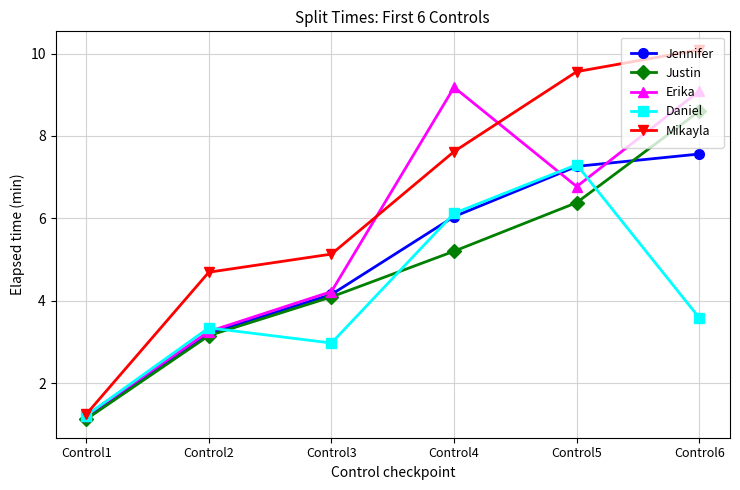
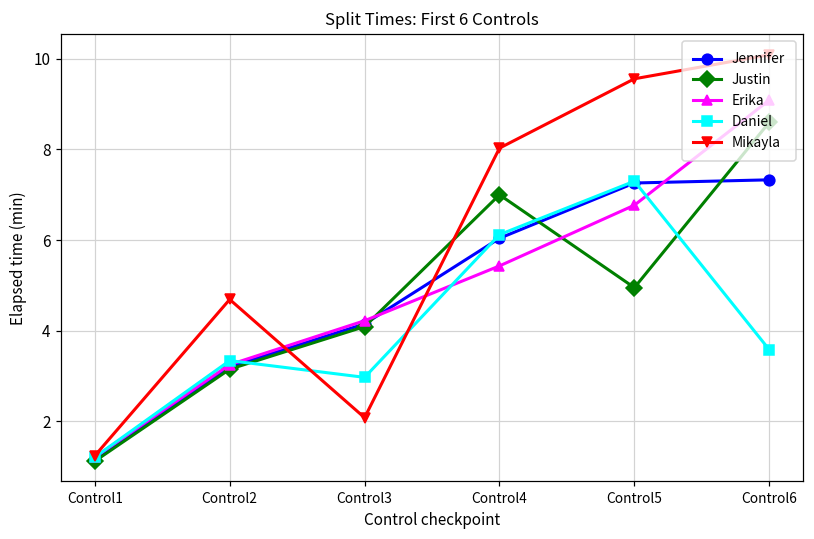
  {
    "Jennifer": {
      "Control4": 6.0,
-     "Control6": 7.6
+     "Control6": 7.3
    },
    "Justin": {
-     "Control4": 5.2,
-     "Control5": 6.4
+     "Control4": 7.0,
+     "Control5": 5.0
    },
    "Erika": {
      "Control3": 4.2,
-     "Control4": 9.2,
+     "Control4": 5.4,
      "Control5": 6.8
    },
    "Daniel": {
      "Control2": 3.3,
      "Control3": 3.0,
      "Control4": 6.1,
      "Control6": 3.6
    },
    "Mikayla": {
      "Control2": 4.7,
-     "Control3": 5.1,
-     "Control4": 7.6,
+     "Control3": 2.1,
+     "Control4": 8.0,
      "Control5": 9.6
    }
  }
